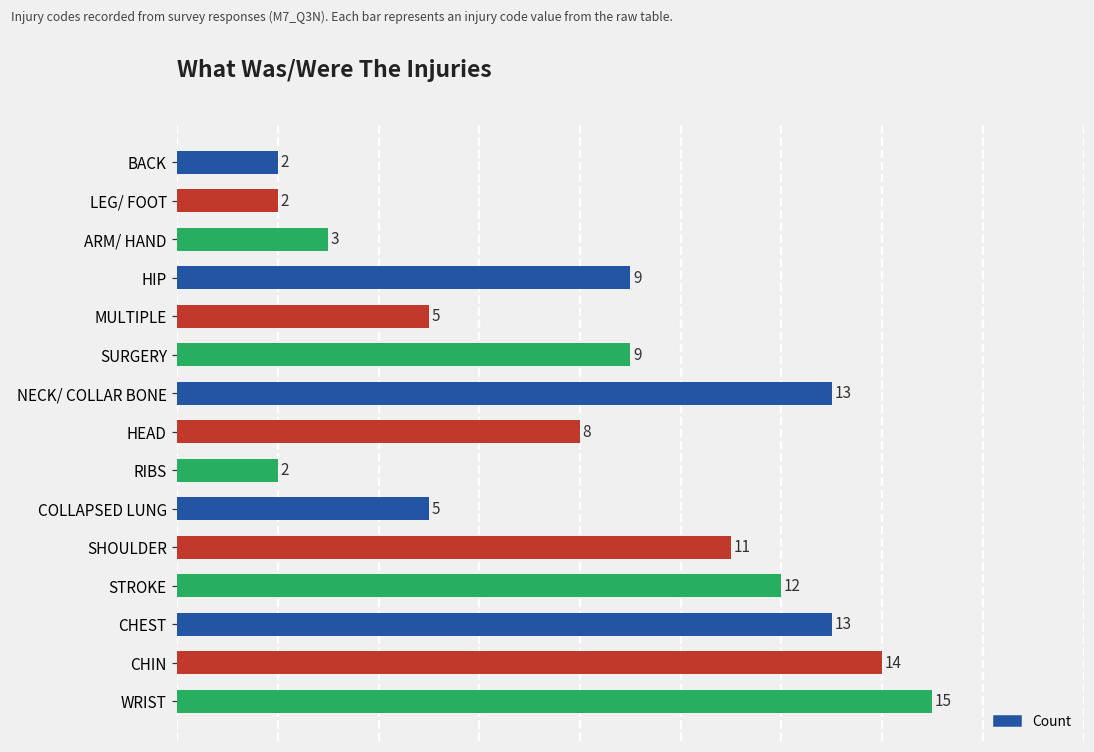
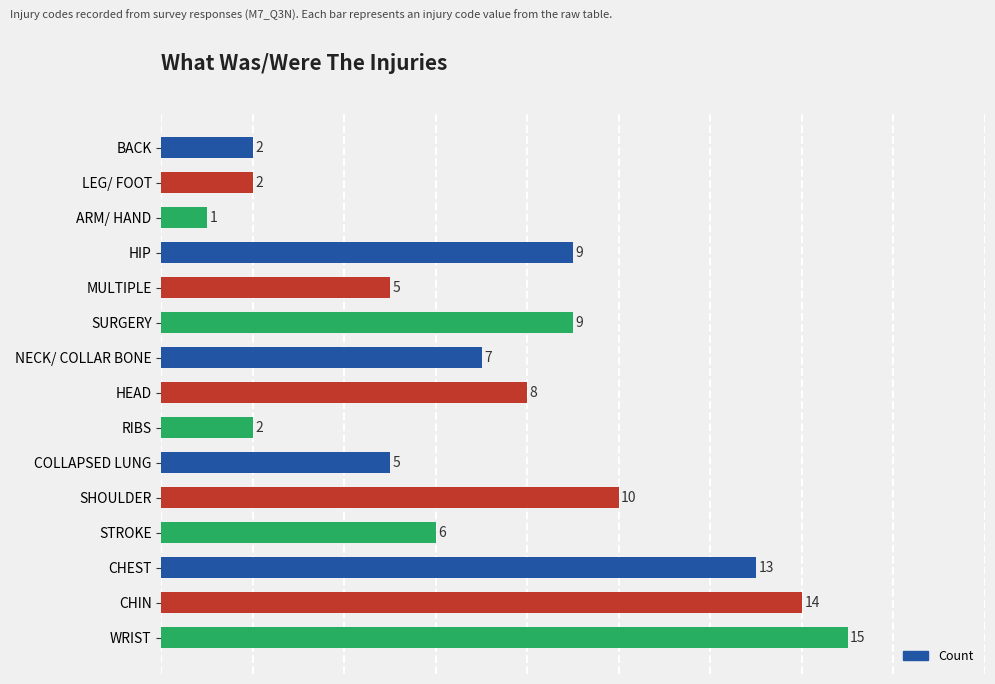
  {
    "BACK": 2,
    "LEG/ FOOT": 2,
-   "ARM/ HAND": 3,
+   "ARM/ HAND": 1,
    "HIP": 9,
    "MULTIPLE": 5,
    "SURGERY": 9,
-   "NECK/ COLLAR BONE": 13,
+   "NECK/ COLLAR BONE": 7,
    "HEAD": 8,
    "RIBS": 2,
    "COLLAPSED LUNG": 5,
-   "SHOULDER": 11,
-   "STROKE": 12,
+   "SHOULDER": 10,
+   "STROKE": 6,
    "CHEST": 13,
    "CHIN": 14,
    "WRIST": 15
  }
